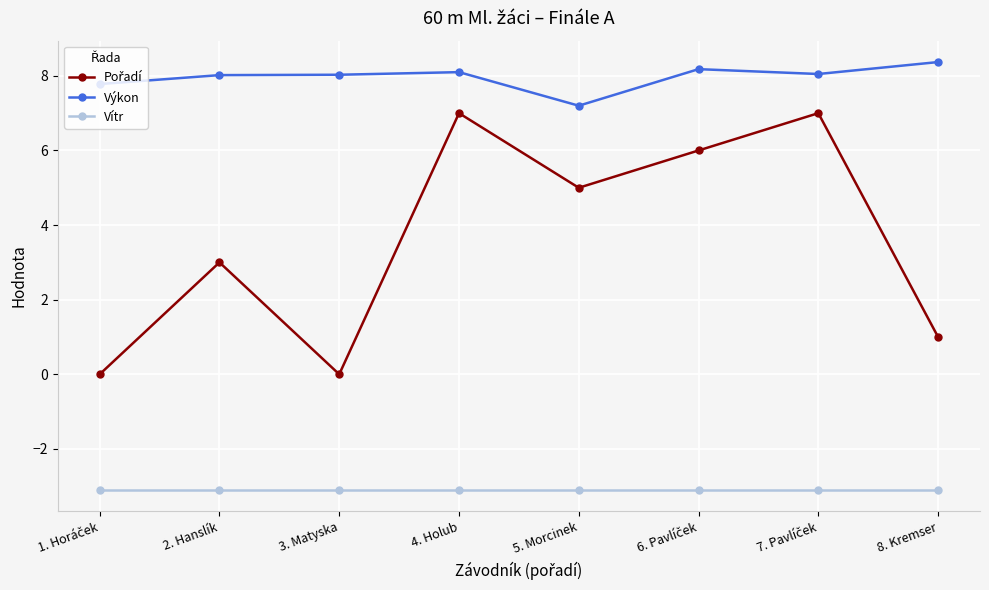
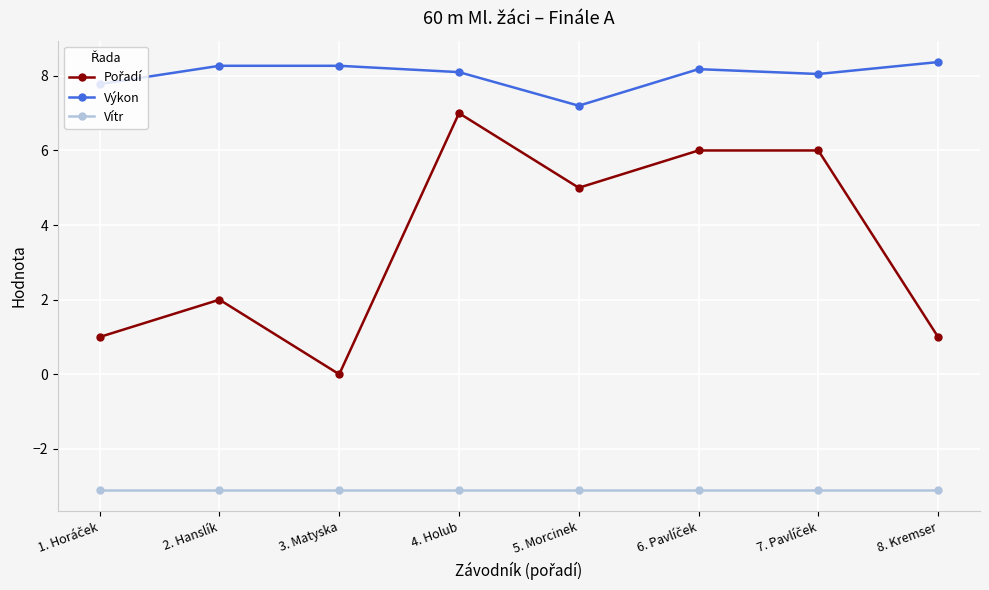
  {
    "Pořadí": {
-     "1. Horáček": 0,
-     "2. Hanslík": 3,
+     "1. Horáček": 1,
+     "2. Hanslík": 2,
      "3. Matyska": 0,
      "4. Holub": 7,
      "5. Morcinek": 5,
      "6. Pavlíček": 6,
-     "7. Pavlíček": 7,
+     "7. Pavlíček": 6,
      "8. Kremser": 1
    },
    "Výkon": {
-     "2. Hanslík": 8.0,
-     "3. Matyska": 8.0,
+     "2. Hanslík": 8.3,
+     "3. Matyska": 8.3,
      "4. Holub": 8.1,
      "5. Morcinek": 7.2,
      "6. Pavlíček": 8.2,
      "7. Pavlíček": 8.1,
      "8. Kremser": 8.4
    },
    "Vítr": {
      "1. Horáček": -3.1,
      "2. Hanslík": -3.1,
      "3. Matyska": -3.1,
      "4. Holub": -3.1,
      "5. Morcinek": -3.1,
      "6. Pavlíček": -3.1,
      "7. Pavlíček": -3.1,
      "8. Kremser": -3.1
    }
  }
